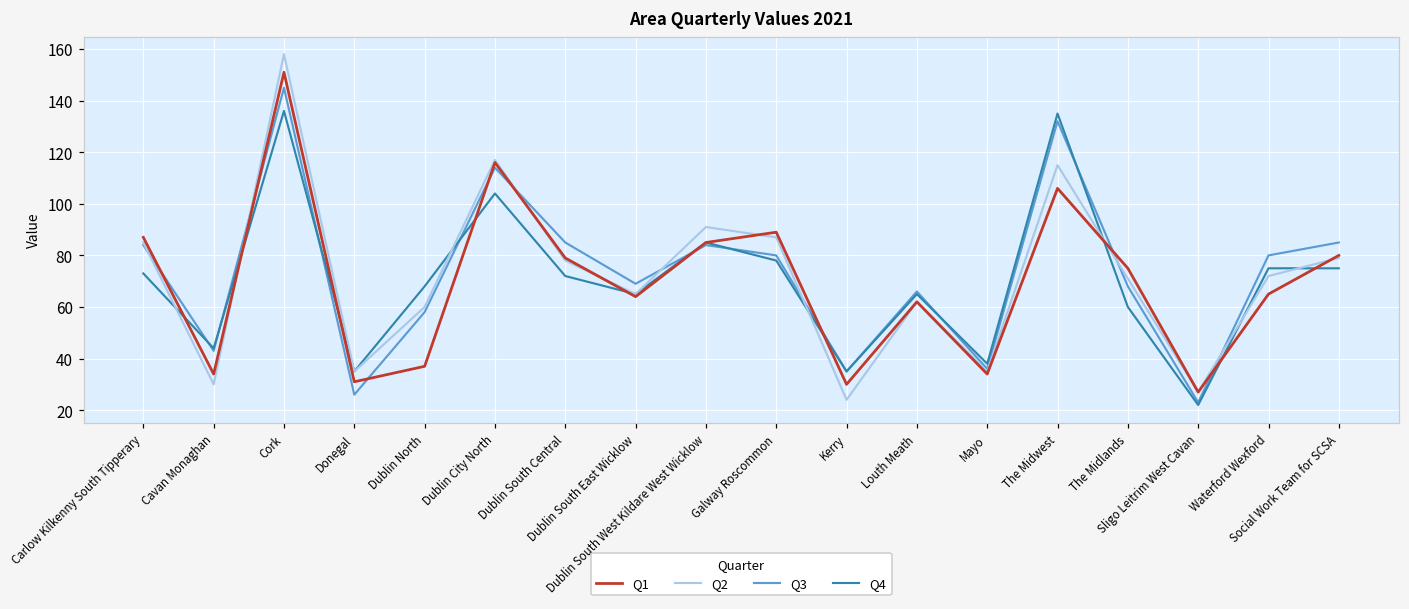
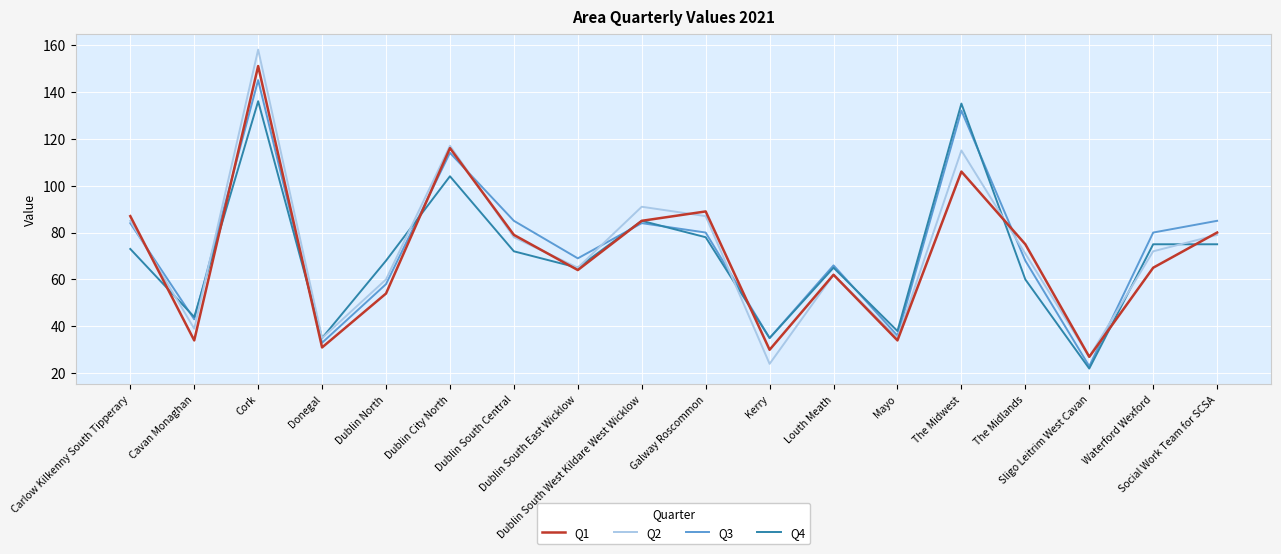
  {
    "Q1": {
      "Carlow Kilkenny South Tipperary": 87,
      "Cavan Monaghan": 34,
      "Cork": 151,
      "Donegal": 31,
-     "Dublin North": 37,
+     "Dublin North": 54,
      "Galway Roscommon": 89,
      "Kerry": 30,
      "The Midwest": 106,
      "The Midlands": 75,
      "Waterford Wexford": 65
    },
    "Q2": {
-     "Cavan Monaghan": 30,
+     "Cavan Monaghan": 39,
      "Cork": 158,
      "Dublin North": 60,
      "Dublin South West Kildare West Wicklow": 91,
      "Galway Roscommon": 87,
      "Kerry": 24,
      "The Midwest": 115,
      "The Midlands": 71,
      "Waterford Wexford": 72
    },
    "Q3": {
      "Cork": 145,
-     "Donegal": 26,
+     "Donegal": 33,
      "Dublin North": 58,
      "Dublin City North": 114,
      "Dublin South Central": 85,
      "Dublin South East Wicklow": 69,
      "Galway Roscommon": 80,
      "The Midwest": 132,
      "The Midlands": 68,
      "Waterford Wexford": 80,
      "Social Work Team for SCSA": 85
    },
    "Q4": {
      "Carlow Kilkenny South Tipperary": 73,
      "Cork": 136,
      "Dublin North": 68,
      "Dublin City North": 104,
      "Dublin South Central": 72,
      "Galway Roscommon": 78,
      "Mayo": 38,
      "The Midwest": 135,
      "The Midlands": 60,
      "Waterford Wexford": 75,
      "Social Work Team for SCSA": 75
    }
  }
